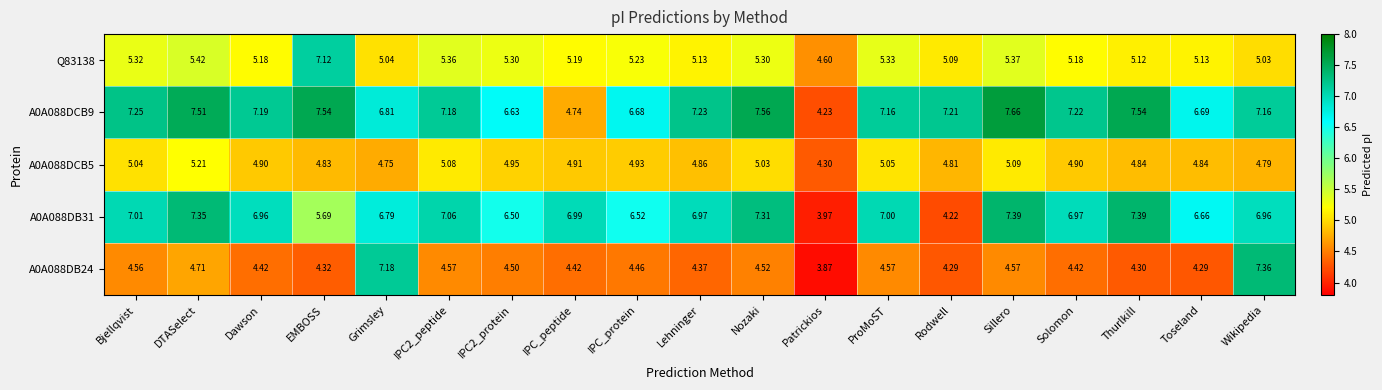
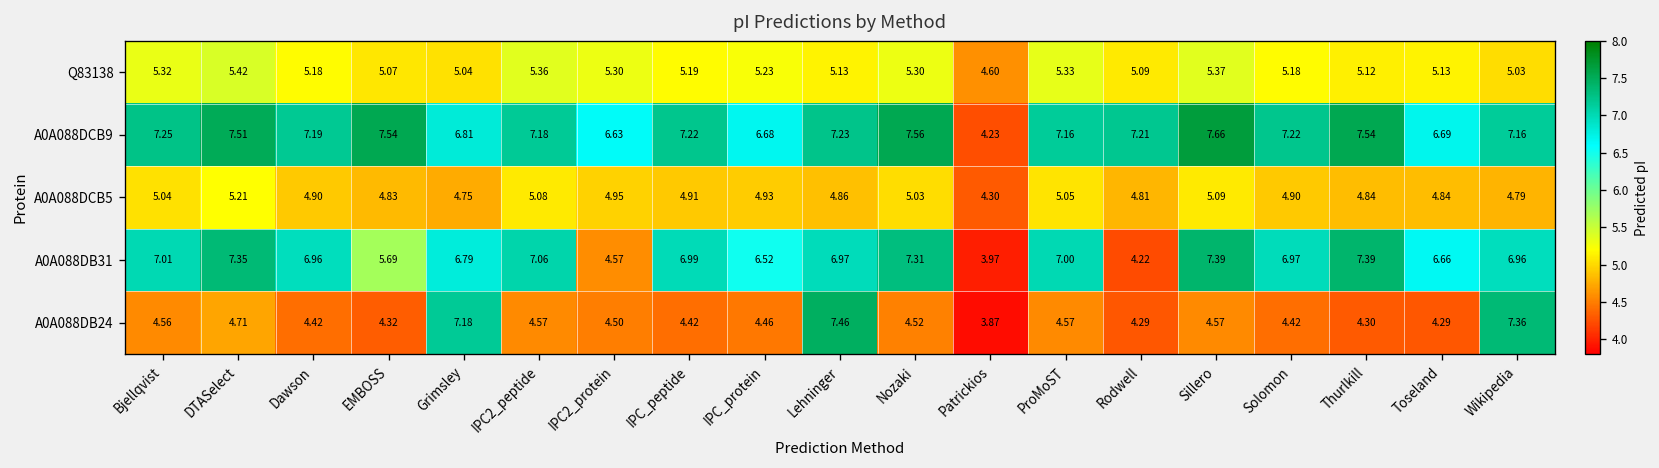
  {
    "Q83138": {
      "Bjellqvist": 5.32,
      "DTASelect": 5.42,
      "Dawson": 5.18,
-     "EMBOSS": 7.12,
+     "EMBOSS": 5.07,
      "Grimsley": 5.04,
      "IPC2_peptide": 5.36,
      "IPC2_protein": 5.30,
      "IPC_peptide": 5.19,
      "IPC_protein": 5.23,
      "Lehninger": 5.13,
      "Nozaki": 5.30,
      "Patrickios": 4.60,
      "ProMoST": 5.33,
      "Rodwell": 5.09,
      "Sillero": 5.37,
      "Solomon": 5.18,
      "Thurlkill": 5.12,
      "Toseland": 5.13,
      "Wikipedia": 5.03
    },
    "A0A088DCB9": {
      "Bjellqvist": 7.25,
      "DTASelect": 7.51,
      "Dawson": 7.19,
      "EMBOSS": 7.54,
      "Grimsley": 6.81,
      "IPC2_peptide": 7.18,
      "IPC2_protein": 6.63,
-     "IPC_peptide": 4.74,
+     "IPC_peptide": 7.22,
      "IPC_protein": 6.68,
      "Lehninger": 7.23,
      "Nozaki": 7.56,
      "Patrickios": 4.23,
      "ProMoST": 7.16,
      "Rodwell": 7.21,
      "Sillero": 7.66,
      "Solomon": 7.22,
      "Thurlkill": 7.54,
      "Toseland": 6.69,
      "Wikipedia": 7.16
    },
    "A0A088DCB5": {
      "Bjellqvist": 5.04,
      "DTASelect": 5.21,
      "Dawson": 4.90,
      "EMBOSS": 4.83,
      "Grimsley": 4.75,
      "IPC2_peptide": 5.08,
      "IPC2_protein": 4.95,
      "IPC_peptide": 4.91,
      "IPC_protein": 4.93,
      "Lehninger": 4.86,
      "Nozaki": 5.03,
      "Patrickios": 4.30,
      "ProMoST": 5.05,
      "Rodwell": 4.81,
      "Sillero": 5.09,
      "Solomon": 4.90,
      "Thurlkill": 4.84,
      "Toseland": 4.84,
      "Wikipedia": 4.79
    },
    "A0A088DB31": {
      "Bjellqvist": 7.01,
      "DTASelect": 7.35,
      "Dawson": 6.96,
      "EMBOSS": 5.69,
      "Grimsley": 6.79,
      "IPC2_peptide": 7.06,
-     "IPC2_protein": 6.50,
+     "IPC2_protein": 4.57,
      "IPC_peptide": 6.99,
      "IPC_protein": 6.52,
      "Lehninger": 6.97,
      "Nozaki": 7.31,
      "Patrickios": 3.97,
      "ProMoST": 7.00,
      "Rodwell": 4.22,
      "Sillero": 7.39,
      "Solomon": 6.97,
      "Thurlkill": 7.39,
      "Toseland": 6.66,
      "Wikipedia": 6.96
    },
    "A0A088DB24": {
      "Bjellqvist": 4.56,
      "DTASelect": 4.71,
      "Dawson": 4.42,
      "EMBOSS": 4.32,
      "Grimsley": 7.18,
      "IPC2_peptide": 4.57,
      "IPC2_protein": 4.50,
      "IPC_peptide": 4.42,
      "IPC_protein": 4.46,
-     "Lehninger": 4.37,
+     "Lehninger": 7.46,
      "Nozaki": 4.52,
      "Patrickios": 3.87,
      "ProMoST": 4.57,
      "Rodwell": 4.29,
      "Sillero": 4.57,
      "Solomon": 4.42,
      "Thurlkill": 4.30,
      "Toseland": 4.29,
      "Wikipedia": 7.36
    }
  }
